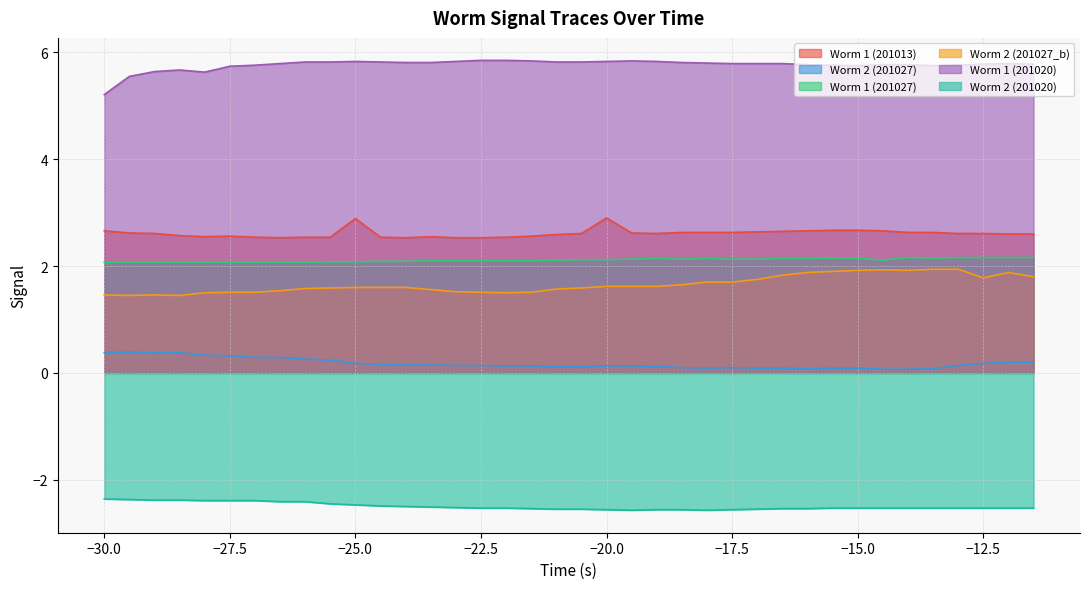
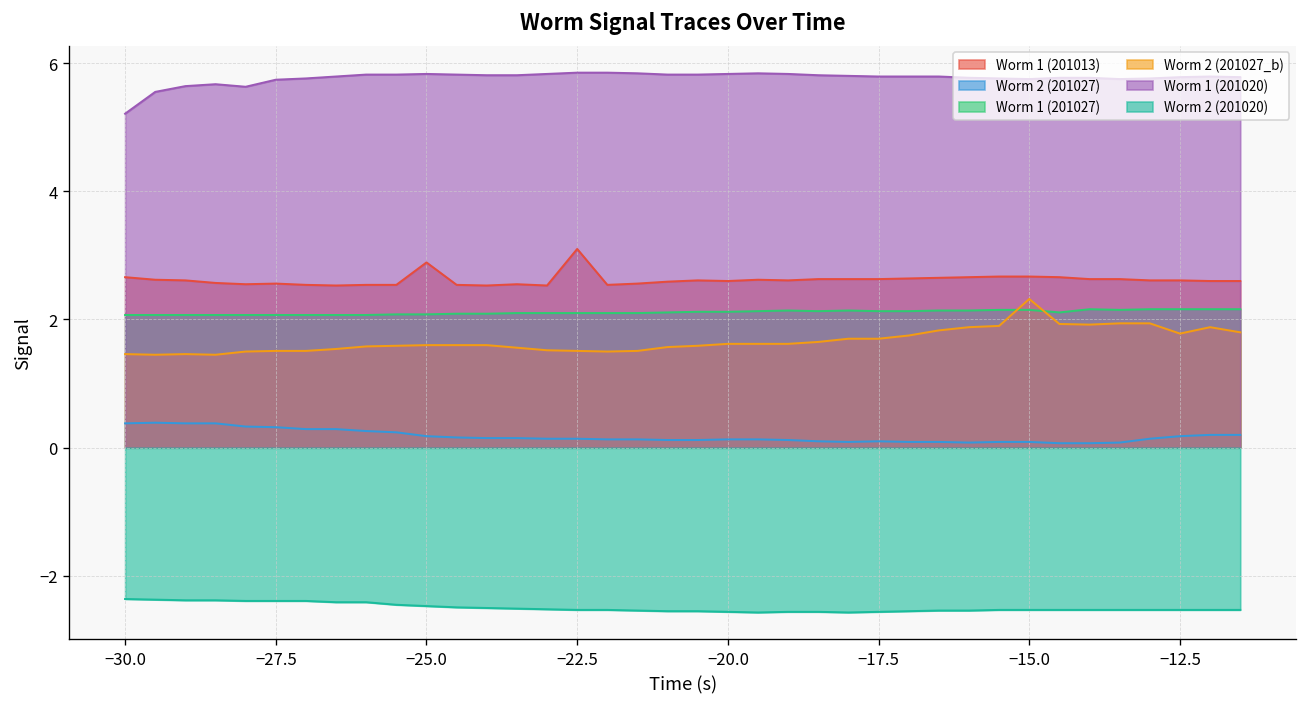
  {
    "Worm 1 (201013)": {
      "−30.0": 2.7,
      "−27.5": 2.6,
      "−25.0": 2.9,
-     "−22.5": 2.5,
-     "−20.0": 2.9,
+     "−22.5": 3.1,
+     "−20.0": 2.6,
      "−17.5": 2.6,
      "−15.0": 2.7,
      "−12.5": 2.6
    },
    "Worm 2 (201027)": {
      "−30.0": 0.4,
      "−27.5": 0.3,
      "−25.0": 0.2,
      "−22.5": 0.1,
      "−20.0": 0.1,
      "−17.5": 0.1,
      "−15.0": 0.1,
      "−12.5": 0.2
    },
    "Worm 2 (201027_b)": {
      "−30.0": 1.5,
      "−27.5": 1.5,
      "−25.0": 1.6,
      "−22.5": 1.5,
      "−20.0": 1.6,
      "−17.5": 1.7,
-     "−15.0": 1.9,
+     "−15.0": 2.3,
      "−12.5": 1.8
    },
    "Worm 1 (201020)": {
      "−30.0": 5.2,
      "−27.5": 5.7,
      "−25.0": 5.8,
      "−22.5": 5.9,
      "−20.0": 5.8,
      "−17.5": 5.8
    }
  }
